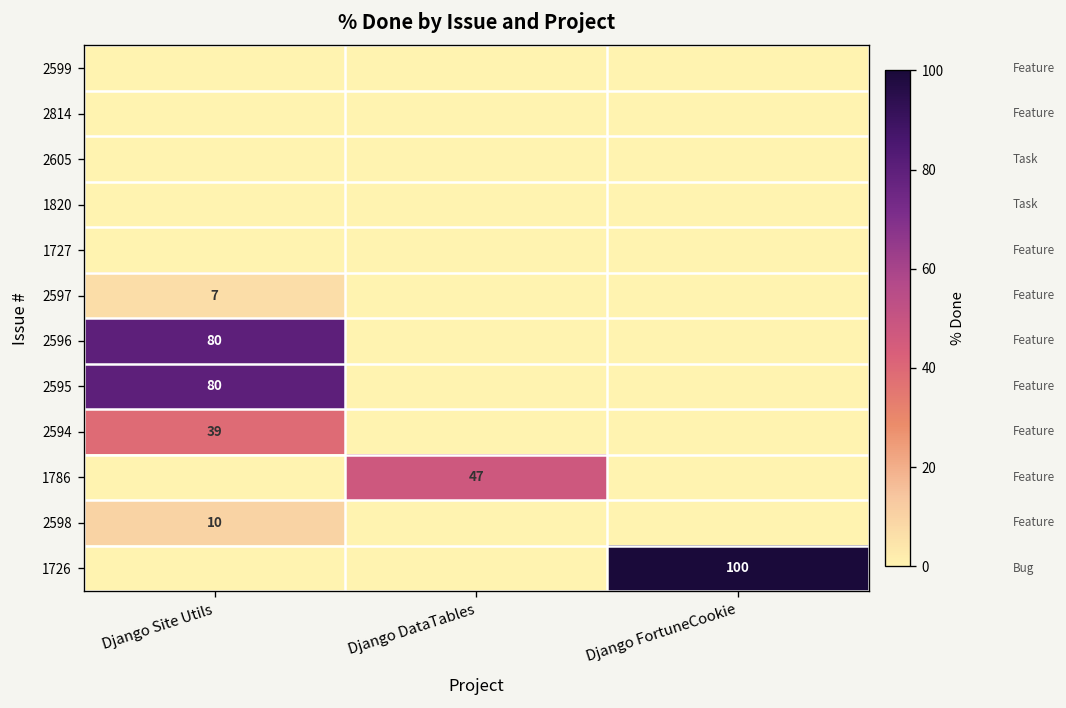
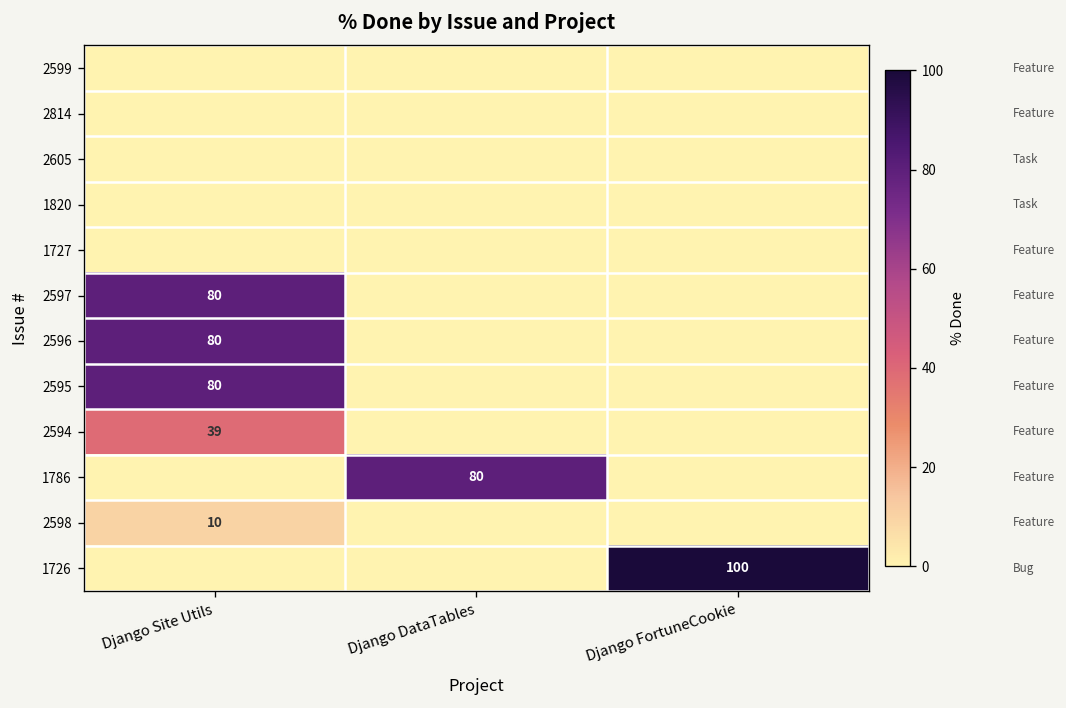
  {
    "2597": {
-     "Django Site Utils": 7
+     "Django Site Utils": 80
    },
    "2596": {
      "Django Site Utils": 80
    },
    "2595": {
      "Django Site Utils": 80
    },
    "2594": {
      "Django Site Utils": 39
    },
    "1786": {
-     "Django DataTables": 47
+     "Django DataTables": 80
    },
    "2598": {
      "Django Site Utils": 10
    },
    "1726": {
      "Django FortuneCookie": 100
    }
  }
